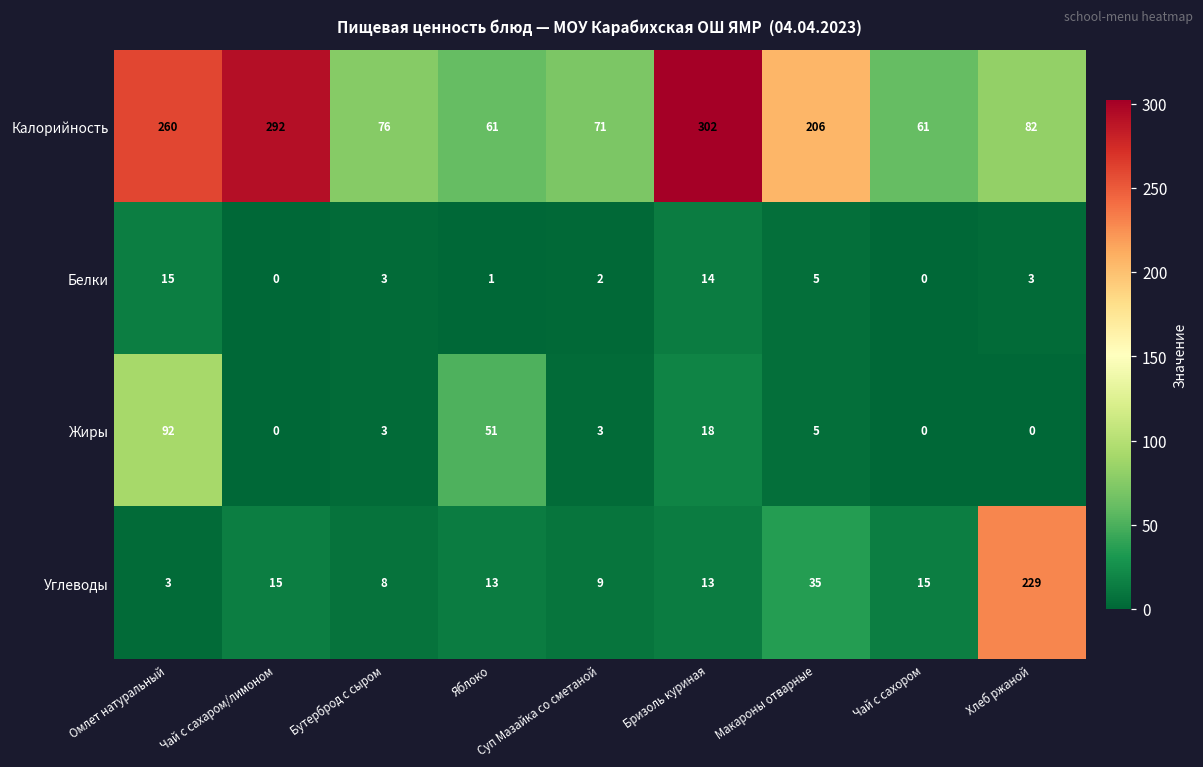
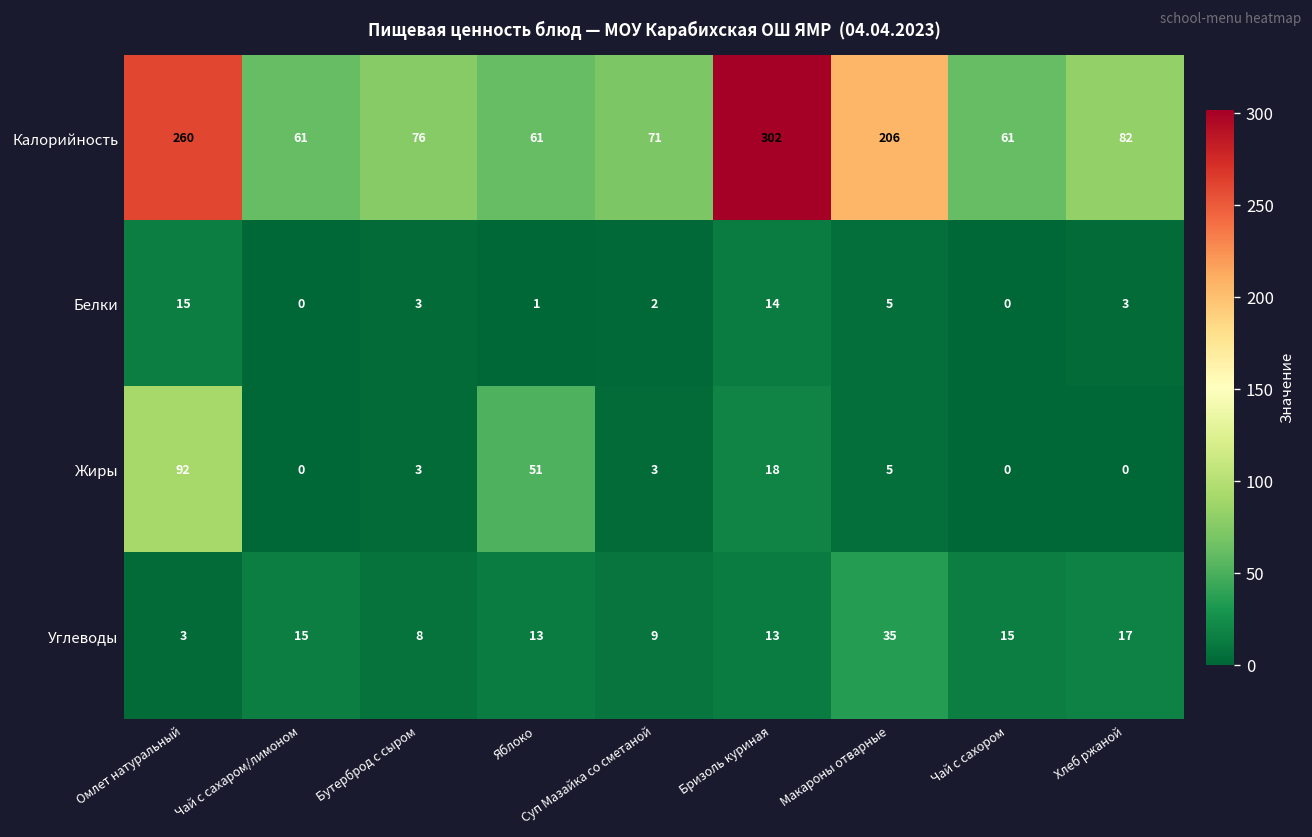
  {
    "Калорийность": {
      "Омлет натуральный": 260,
-     "Чай с сахаром/лимоном": 292,
+     "Чай с сахаром/лимоном": 61,
      "Бутерброд с сыром": 76,
      "Яблоко": 61,
      "Суп Мазайка со сметаной": 71,
      "Бризоль куриная": 302,
      "Макароны отварные": 206,
      "Чай с сахором": 61,
      "Хлеб ржаной": 82
    },
    "Белки": {
      "Омлет натуральный": 15,
      "Чай с сахаром/лимоном": 0,
      "Бутерброд с сыром": 3,
      "Яблоко": 1,
      "Суп Мазайка со сметаной": 2,
      "Бризоль куриная": 14,
      "Макароны отварные": 5,
      "Чай с сахором": 0,
      "Хлеб ржаной": 3
    },
    "Жиры": {
      "Омлет натуральный": 92,
      "Чай с сахаром/лимоном": 0,
      "Бутерброд с сыром": 3,
      "Яблоко": 51,
      "Суп Мазайка со сметаной": 3,
      "Бризоль куриная": 18,
      "Макароны отварные": 5,
      "Чай с сахором": 0,
      "Хлеб ржаной": 0
    },
    "Углеводы": {
      "Омлет натуральный": 3,
      "Чай с сахаром/лимоном": 15,
      "Бутерброд с сыром": 8,
      "Яблоко": 13,
      "Суп Мазайка со сметаной": 9,
      "Бризоль куриная": 13,
      "Макароны отварные": 35,
      "Чай с сахором": 15,
-     "Хлеб ржаной": 229
+     "Хлеб ржаной": 17
    }
  }
